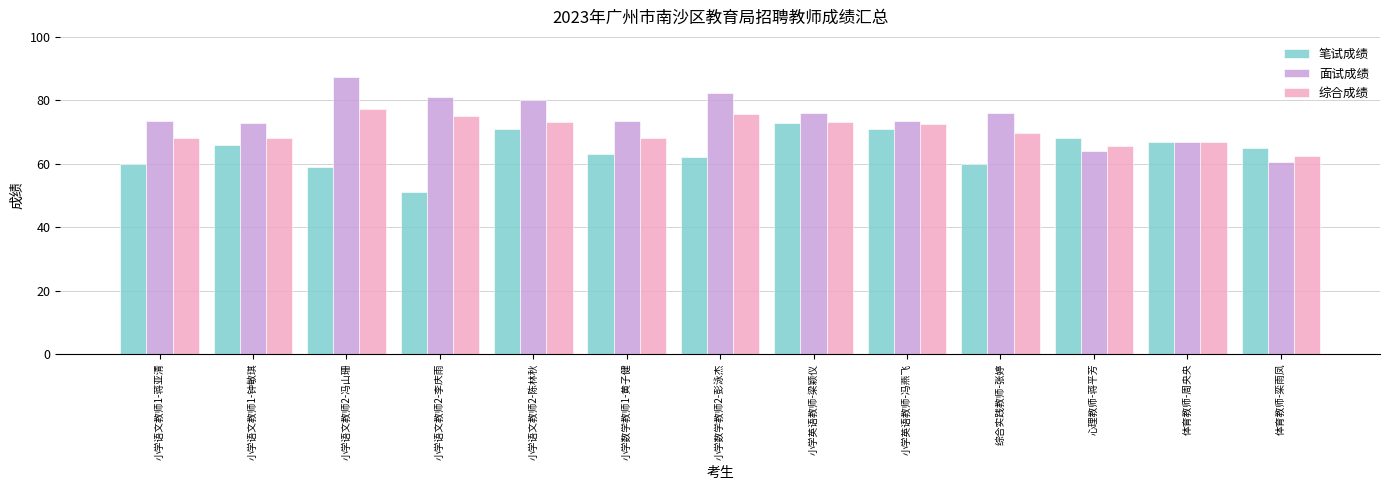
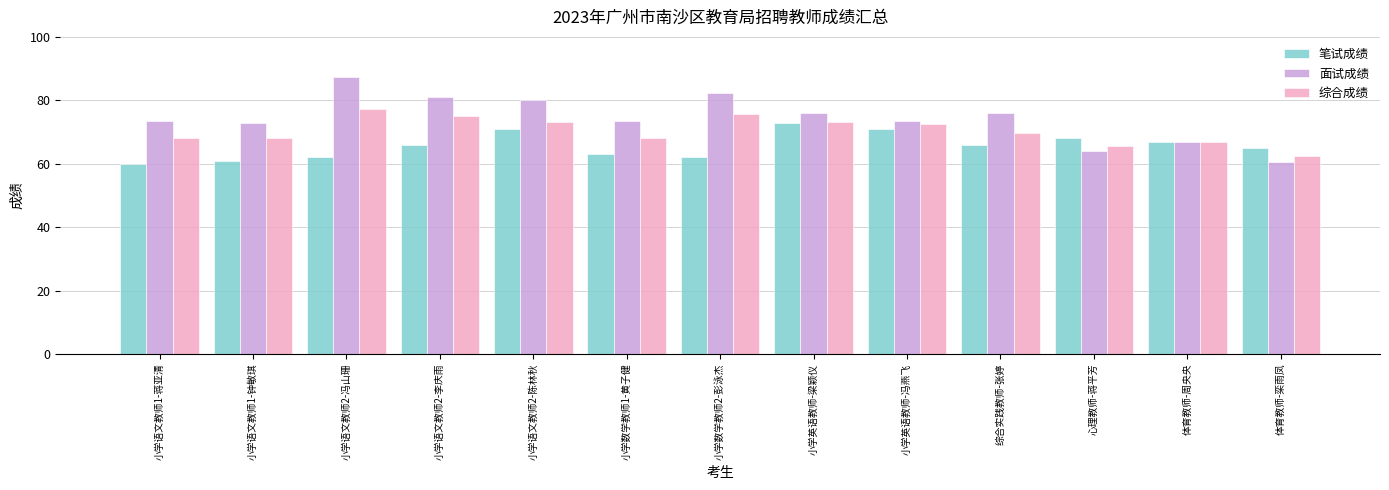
  {
    "笔试成绩": {
      "小学语文教师1-蒋亚清": 60,
-     "小学语文教师1-钟敏琪": 66,
-     "小学语文教师2-冯山珊": 59,
-     "小学语文教师2-李庆雨": 51,
+     "小学语文教师1-钟敏琪": 61,
+     "小学语文教师2-冯山珊": 62,
+     "小学语文教师2-李庆雨": 66,
      "小学语文教师2-陈林秋": 71,
      "小学数学教师1-黄子健": 63,
      "小学数学教师2-彭泳杰": 62,
      "小学英语教师-梁颖仪": 73,
      "小学英语教师-冯燕飞": 71,
-     "综合实践教师-张婷": 60,
+     "综合实践教师-张婷": 66,
      "心理教师-蒋平芳": 68,
      "体育教师-周央央": 67,
      "体育教师-栾雨凤": 65
    }
  }
